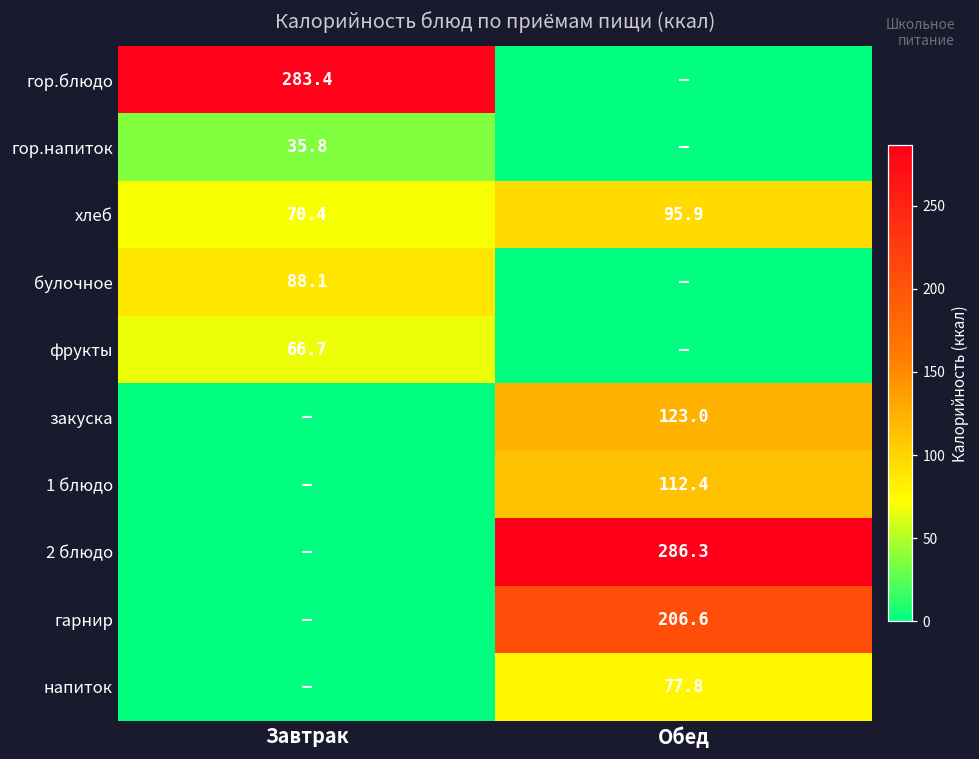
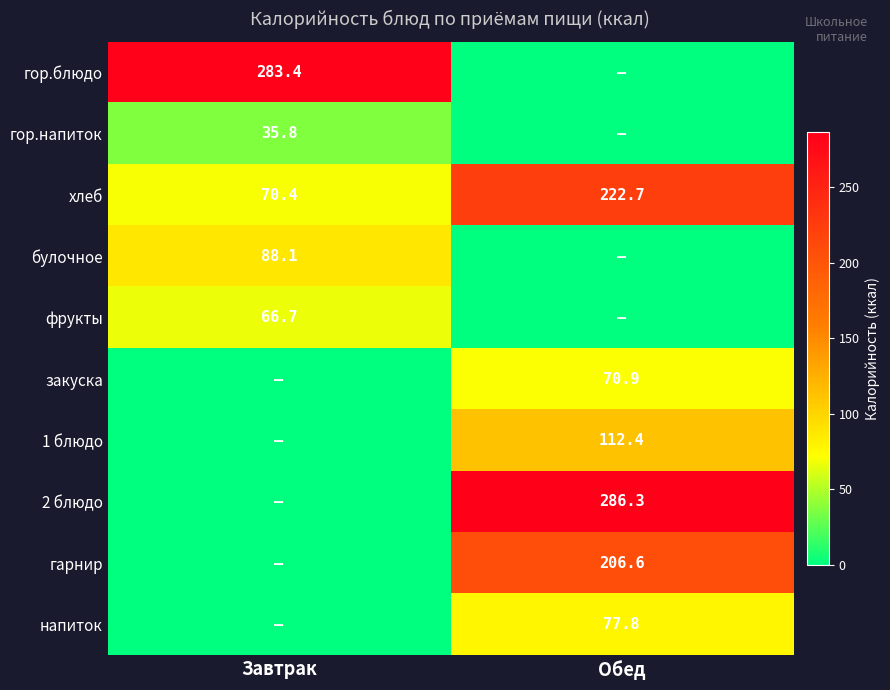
  {
    "гор.блюдо": {
      "Завтрак": 283.4
    },
    "гор.напиток": {
      "Завтрак": 35.8
    },
    "хлеб": {
      "Завтрак": 70.4,
-     "Обед": 95.9
+     "Обед": 222.7
    },
    "булочное": {
      "Завтрак": 88.1
    },
    "фрукты": {
      "Завтрак": 66.7
    },
    "закуска": {
-     "Обед": 123.0
+     "Обед": 70.9
    },
    "1 блюдо": {
      "Обед": 112.4
    },
    "2 блюдо": {
      "Обед": 286.3
    },
    "гарнир": {
      "Обед": 206.6
    },
    "напиток": {
      "Обед": 77.8
    }
  }
